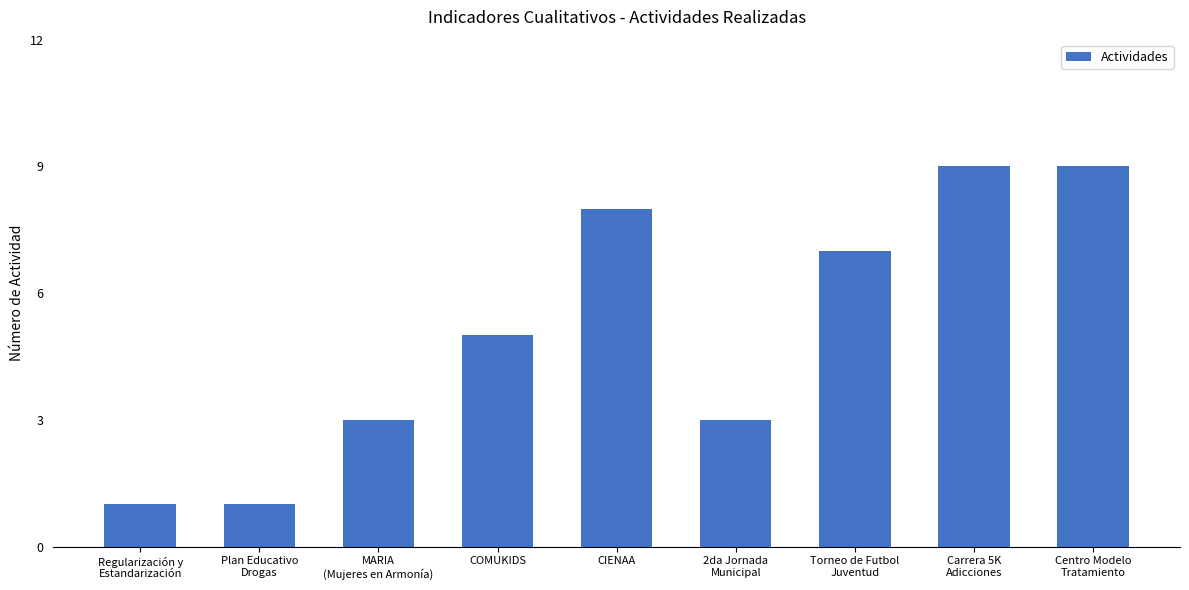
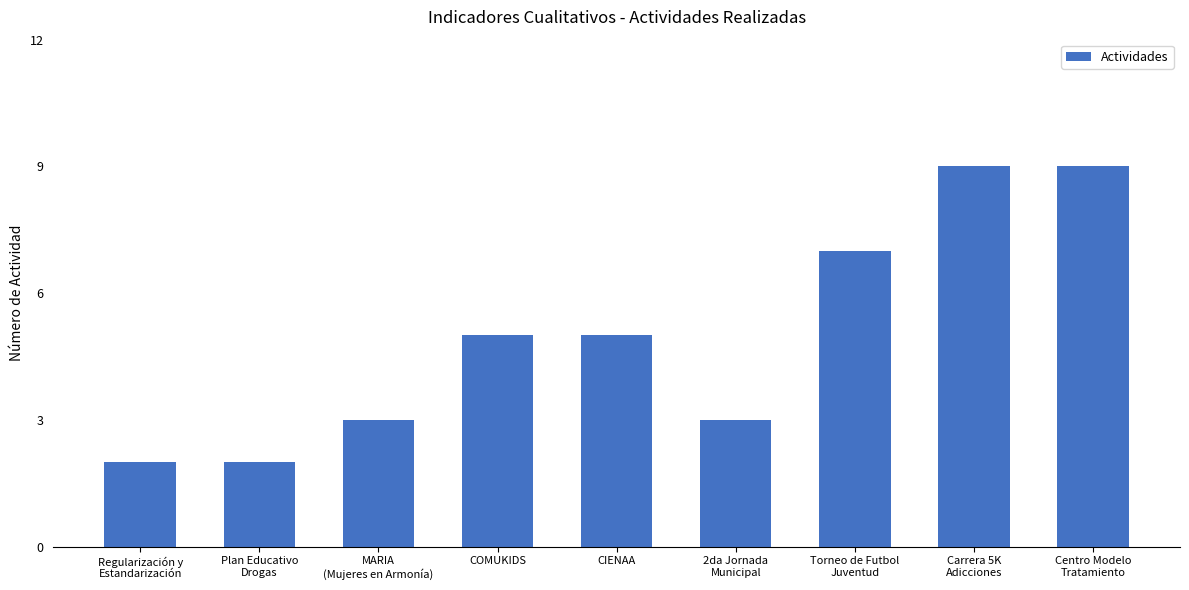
  {
-   "Regularización y Estandarización": 1,
-   "Plan Educativo Drogas": 1,
+   "Regularización y Estandarización": 2,
+   "Plan Educativo Drogas": 2,
    "MARIA (Mujeres en Armonía)": 3,
    "COMUKIDS": 5,
-   "CIENAA": 8,
+   "CIENAA": 5,
    "2da Jornada Municipal": 3,
    "Torneo de Futbol Juventud": 7,
    "Carrera 5K Adicciones": 9,
    "Centro Modelo Tratamiento": 9
  }
